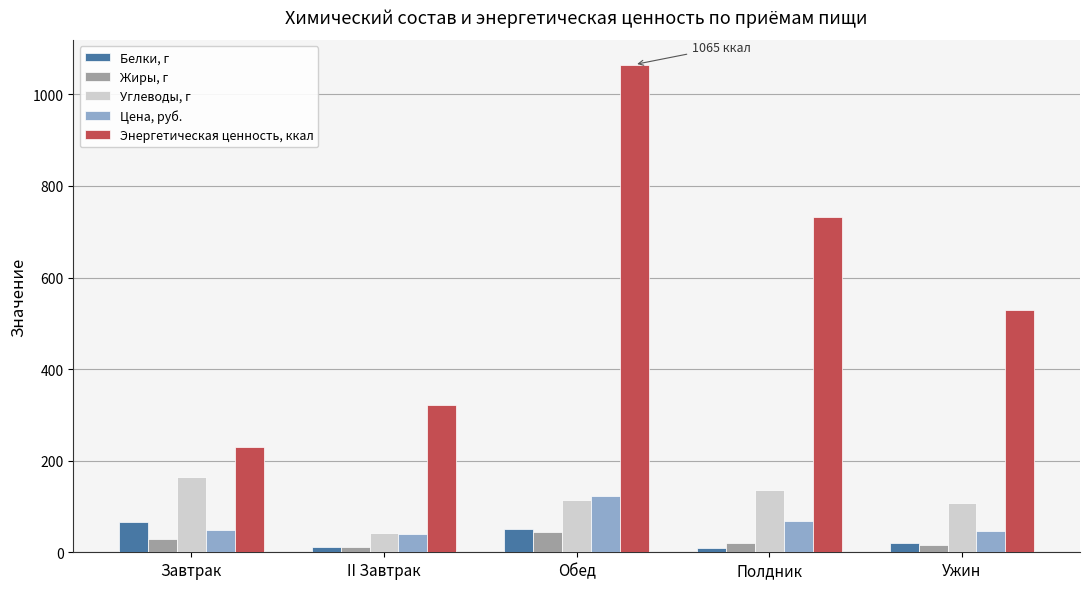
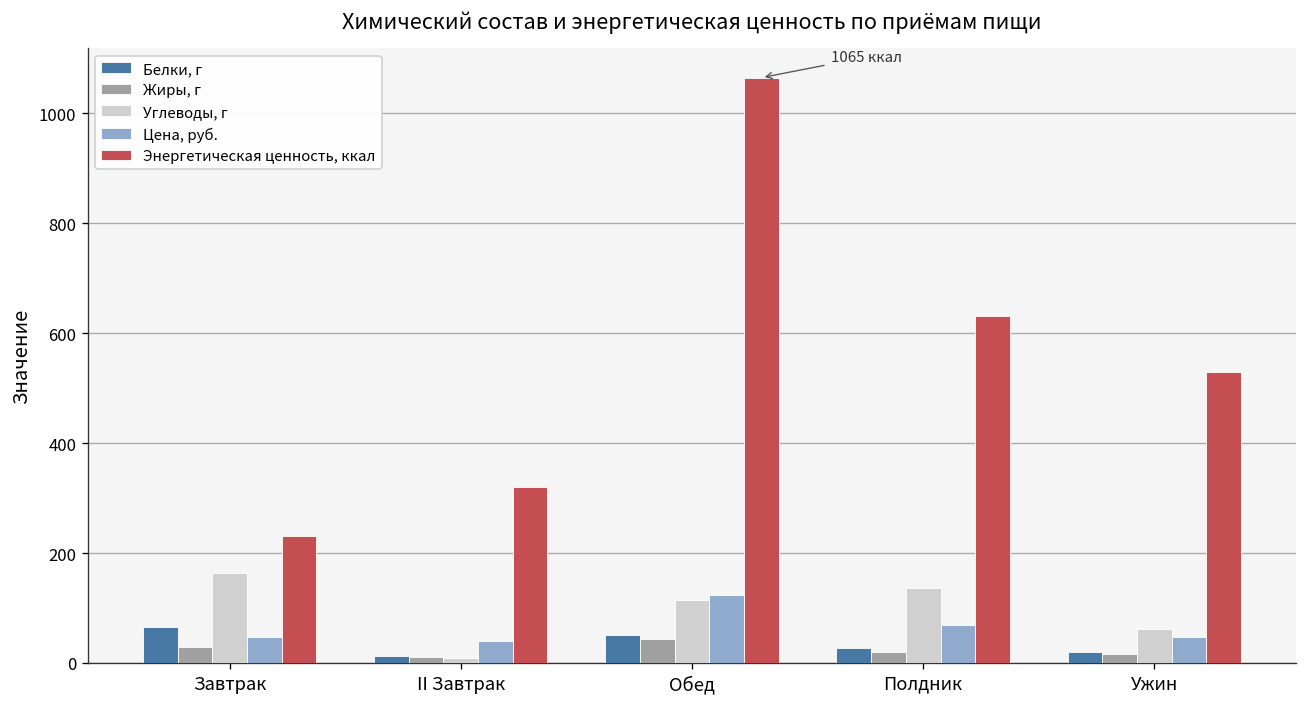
  {
    "Белки, г": {
      "Завтрак": 70,
      "II Завтрак": 10,
      "Обед": 50,
-     "Полдник": 10,
+     "Полдник": 30,
      "Ужин": 20
    },
    "Углеводы, г": {
      "Завтрак": 160,
-     "II Завтрак": 40,
+     "II Завтрак": 10,
      "Обед": 110,
      "Полдник": 140,
-     "Ужин": 110
+     "Ужин": 60
    },
    "Энергетическая ценность, ккал": {
      "Завтрак": 230,
      "II Завтрак": 320,
-     "Полдник": 730,
+     "Полдник": 630,
      "Ужин": 530
    }
  }
